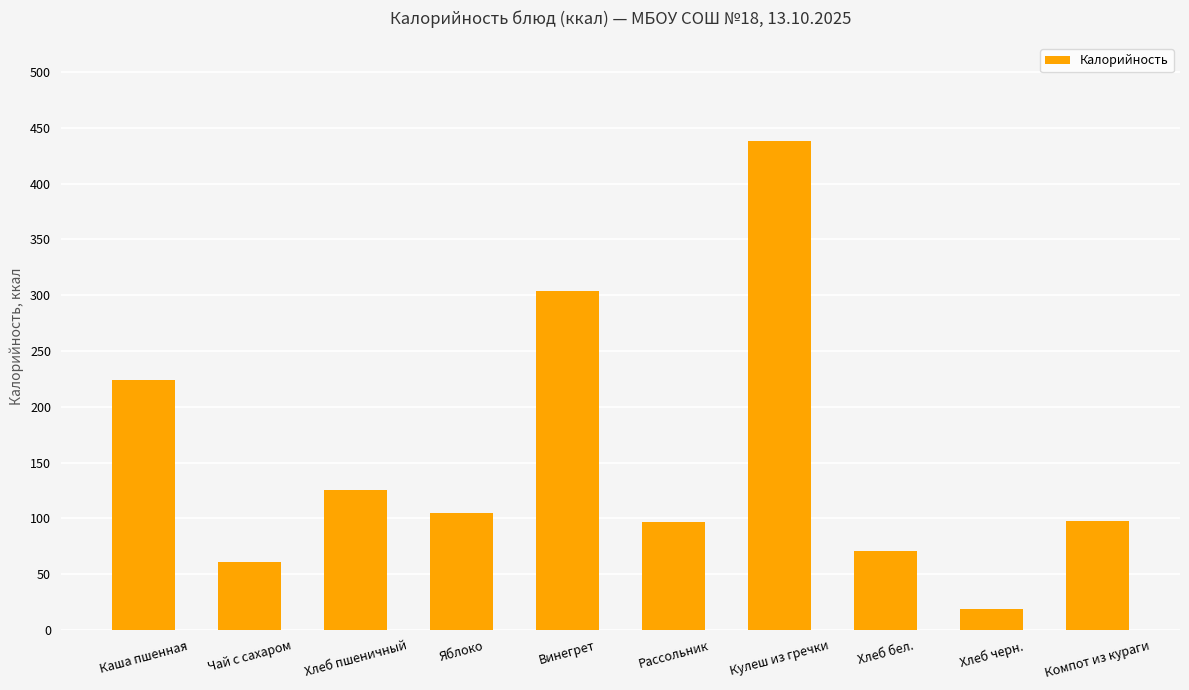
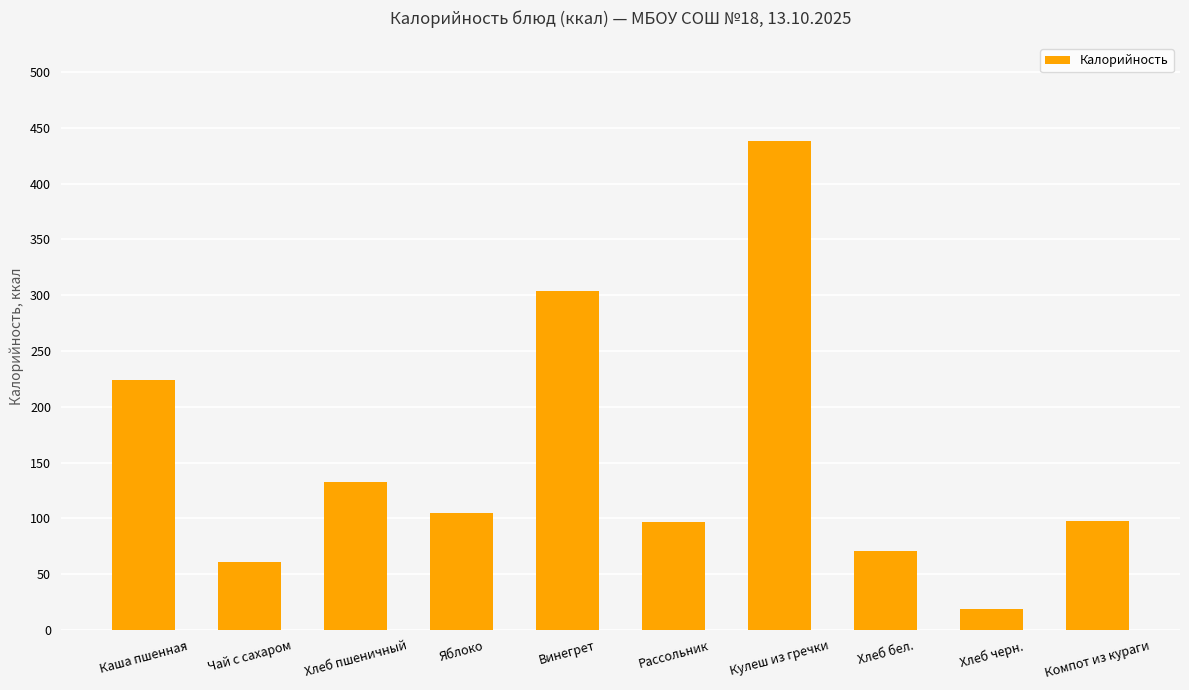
  {
    "Каша пшенная": 224,
    "Чай с сахаром": 60,
-   "Хлеб пшеничный": 125,
+   "Хлеб пшеничный": 133,
    "Яблоко": 105,
    "Винегрет": 304,
    "Рассольник": 97,
    "Кулеш из гречки": 438,
    "Хлеб бел.": 71,
    "Хлеб черн.": 19,
    "Компот из кураги": 98
  }
